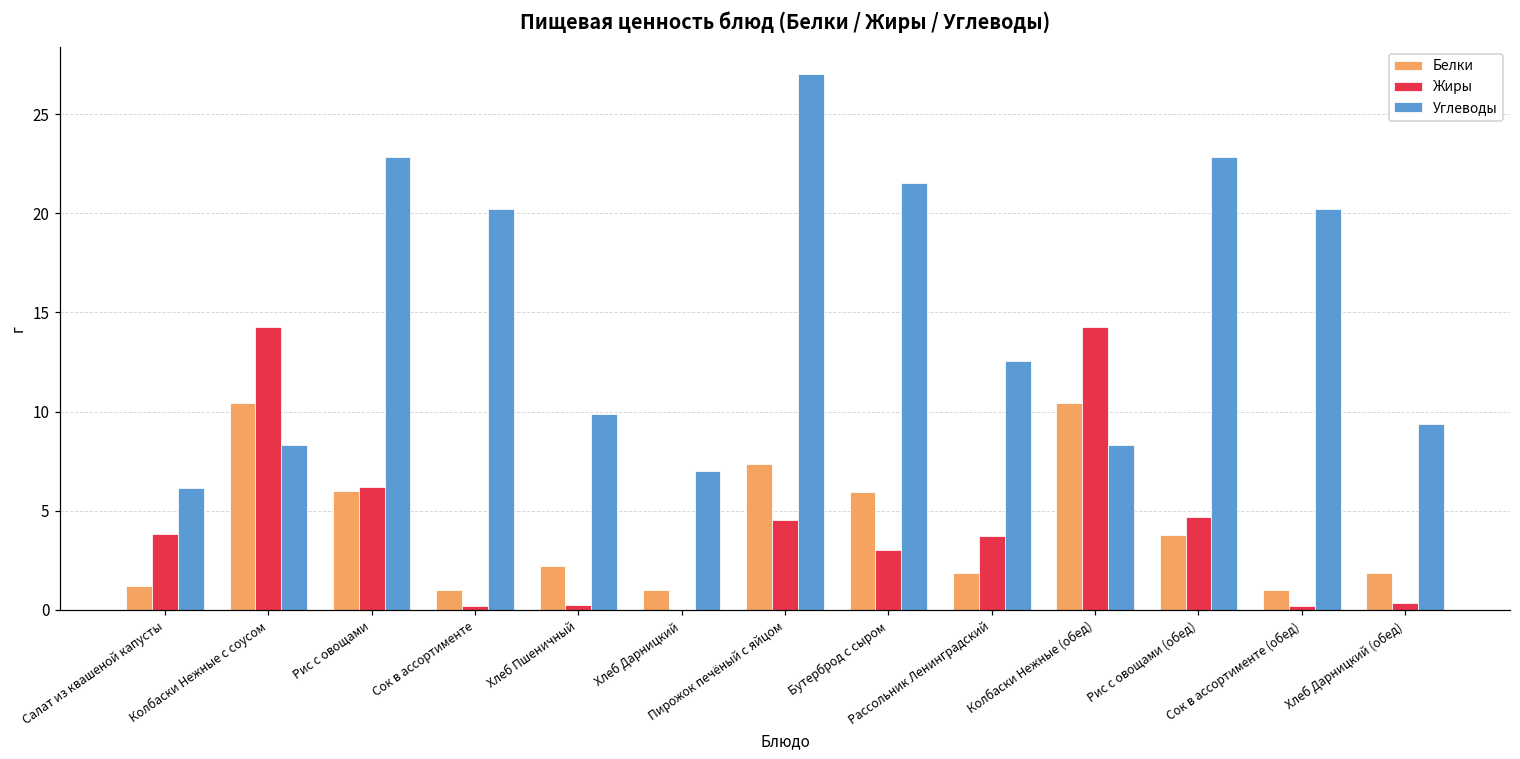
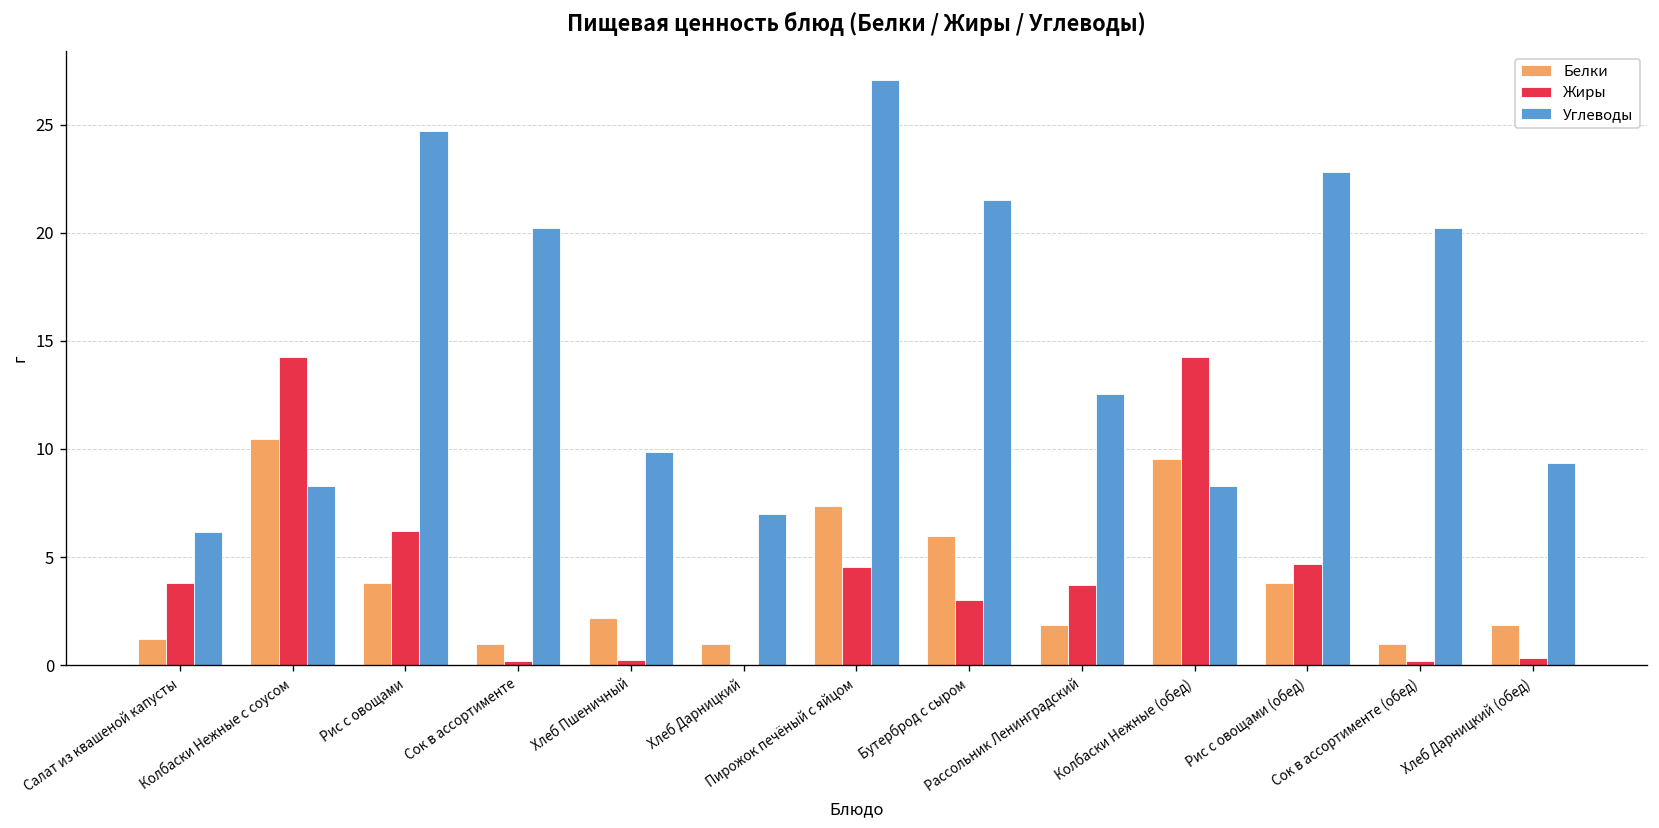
  {
    "Белки": {
      "Салат из квашеной капусты": 1.2,
      "Колбаски Нежные с соусом": 10.4,
-     "Рис с овощами": 6.0,
+     "Рис с овощами": 3.8,
      "Сок в ассортименте": 1.0,
      "Хлеб Пшеничный": 2.2,
      "Хлеб Дарницкий": 1.0,
      "Пирожок печёный с яйцом": 7.3,
      "Бутерброд с сыром": 6.0,
      "Рассольник Ленинградский": 1.9,
-     "Колбаски Нежные (обед)": 10.4,
+     "Колбаски Нежные (обед)": 9.5,
      "Рис с овощами (обед)": 3.8,
      "Сок в ассортименте (обед)": 1.0,
      "Хлеб Дарницкий (обед)": 1.9
    },
    "Жиры": {
      "Салат из квашеной капусты": 3.8,
      "Колбаски Нежные с соусом": 14.3,
      "Рис с овощами": 6.2,
      "Сок в ассортименте": 0.2,
      "Хлеб Пшеничный": 0.2,
      "Хлеб Дарницкий": 0.0,
      "Пирожок печёный с яйцом": 4.6,
      "Бутерброд с сыром": 3.0,
      "Рассольник Ленинградский": 3.7,
      "Колбаски Нежные (обед)": 14.3,
      "Рис с овощами (обед)": 4.7,
      "Сок в ассортименте (обед)": 0.2,
      "Хлеб Дарницкий (обед)": 0.3
    },
    "Углеводы": {
      "Салат из квашеной капусты": 6.2,
      "Колбаски Нежные с соусом": 8.3,
-     "Рис с овощами": 22.8,
+     "Рис с овощами": 24.7,
      "Сок в ассортименте": 20.2,
      "Хлеб Пшеничный": 9.9,
      "Хлеб Дарницкий": 7.0,
      "Пирожок печёный с яйцом": 27.1,
      "Бутерброд с сыром": 21.5,
      "Рассольник Ленинградский": 12.5,
      "Колбаски Нежные (обед)": 8.3,
      "Рис с овощами (обед)": 22.8,
      "Сок в ассортименте (обед)": 20.2,
      "Хлеб Дарницкий (обед)": 9.4
    }
  }
